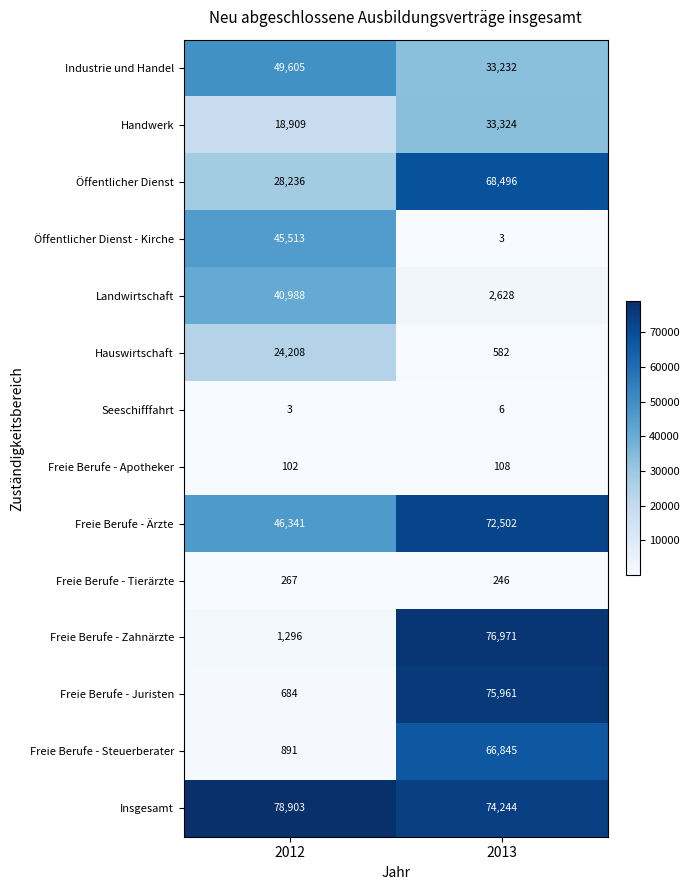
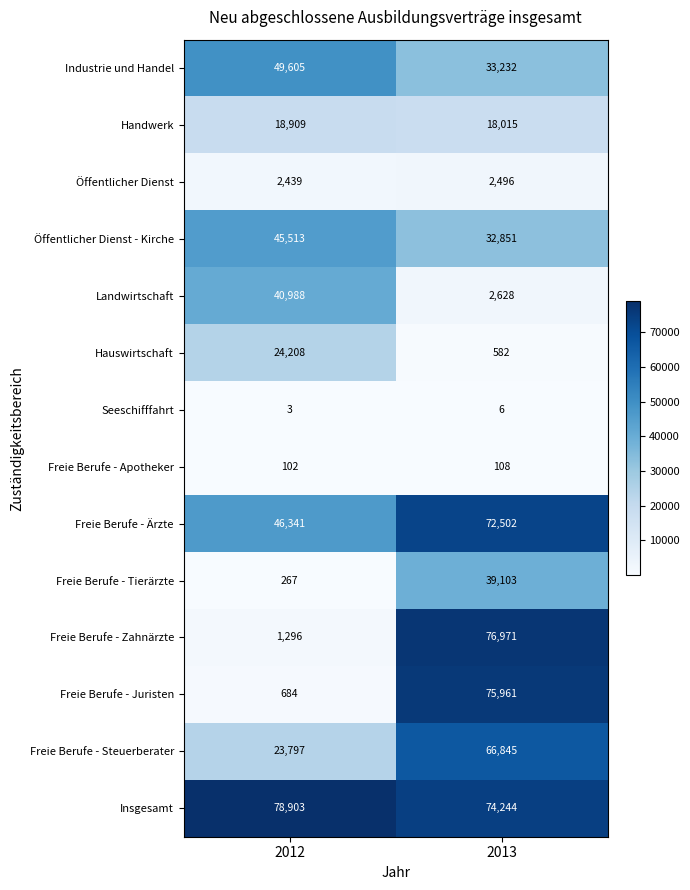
  {
    "Industrie und Handel": {
      "2012": "49,605",
      "2013": "33,232"
    },
    "Handwerk": {
      "2012": "18,909",
-     "2013": "33,324"
+     "2013": "18,015"
    },
    "Öffentlicher Dienst": {
-     "2012": "28,236",
-     "2013": "68,496"
+     "2012": "2,439",
+     "2013": "2,496"
    },
    "Öffentlicher Dienst - Kirche": {
      "2012": "45,513",
-     "2013": "3"
+     "2013": "32,851"
    },
    "Landwirtschaft": {
      "2012": "40,988",
      "2013": "2,628"
    },
    "Hauswirtschaft": {
      "2012": "24,208",
      "2013": "582"
    },
    "Seeschifffahrt": {
      "2012": "3",
      "2013": "6"
    },
    "Freie Berufe - Apotheker": {
      "2012": "102",
      "2013": "108"
    },
    "Freie Berufe - Ärzte": {
      "2012": "46,341",
      "2013": "72,502"
    },
    "Freie Berufe - Tierärzte": {
      "2012": "267",
-     "2013": "246"
+     "2013": "39,103"
    },
    "Freie Berufe - Zahnärzte": {
      "2012": "1,296",
      "2013": "76,971"
    },
    "Freie Berufe - Juristen": {
      "2012": "684",
      "2013": "75,961"
    },
    "Freie Berufe - Steuerberater": {
-     "2012": "891",
+     "2012": "23,797",
      "2013": "66,845"
    },
    "Insgesamt": {
      "2012": "78,903",
      "2013": "74,244"
    }
  }
